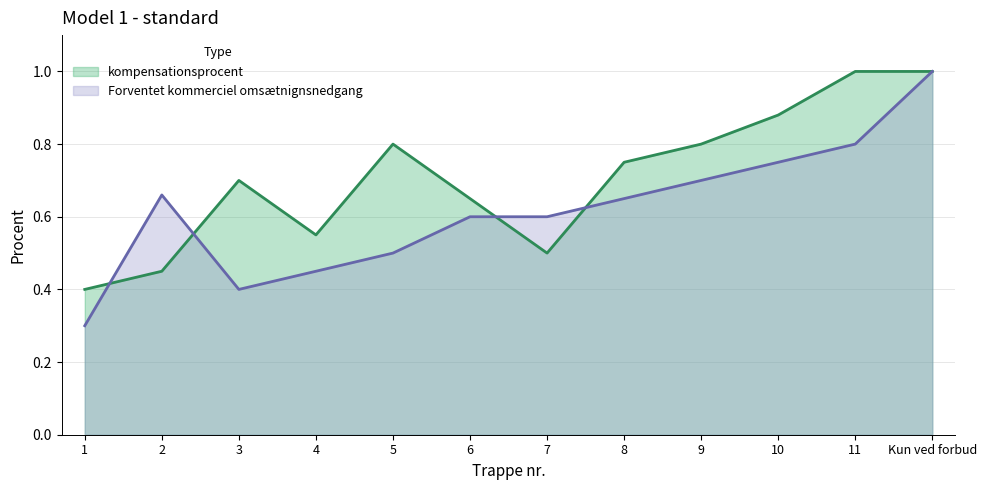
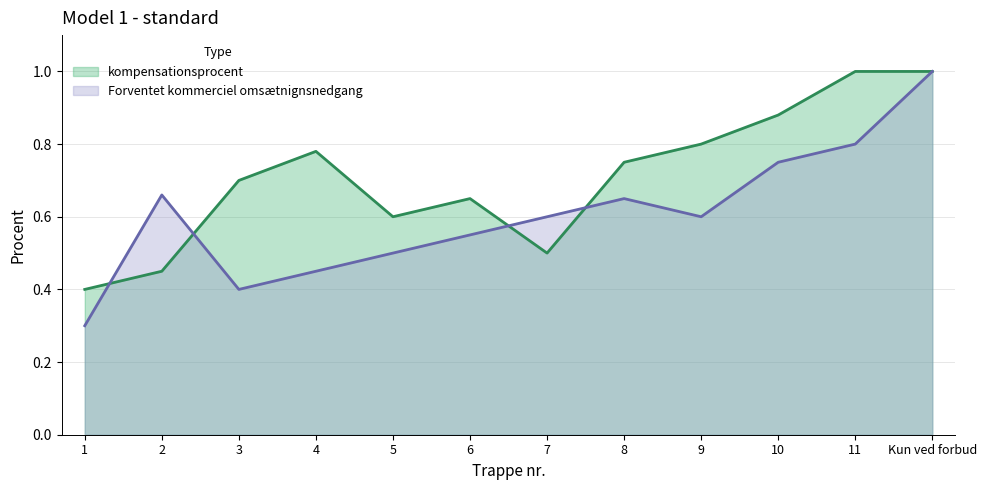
  {
    "kompensationsprocent": {
      "1": 0.40,
      "2": 0.45,
      "3": 0.70,
-     "4": 0.55,
-     "5": 0.8,
+     "4": 0.78,
+     "5": 0.6,
      "6": 0.65,
      "7": 0.50,
      "8": 0.75,
      "9": 0.80,
      "10": 0.88,
      "11": 1.00
    },
    "Forventet kommerciel omsætnignsnedgang": {
      "1": 0.30,
      "2": 0.66,
      "3": 0.40,
      "4": 0.45,
      "5": 0.50,
-     "6": 0.60,
+     "6": 0.55,
      "7": 0.60,
      "8": 0.65,
-     "9": 0.7,
+     "9": 0.6,
      "10": 0.75,
      "11": 0.80
    }
  }
